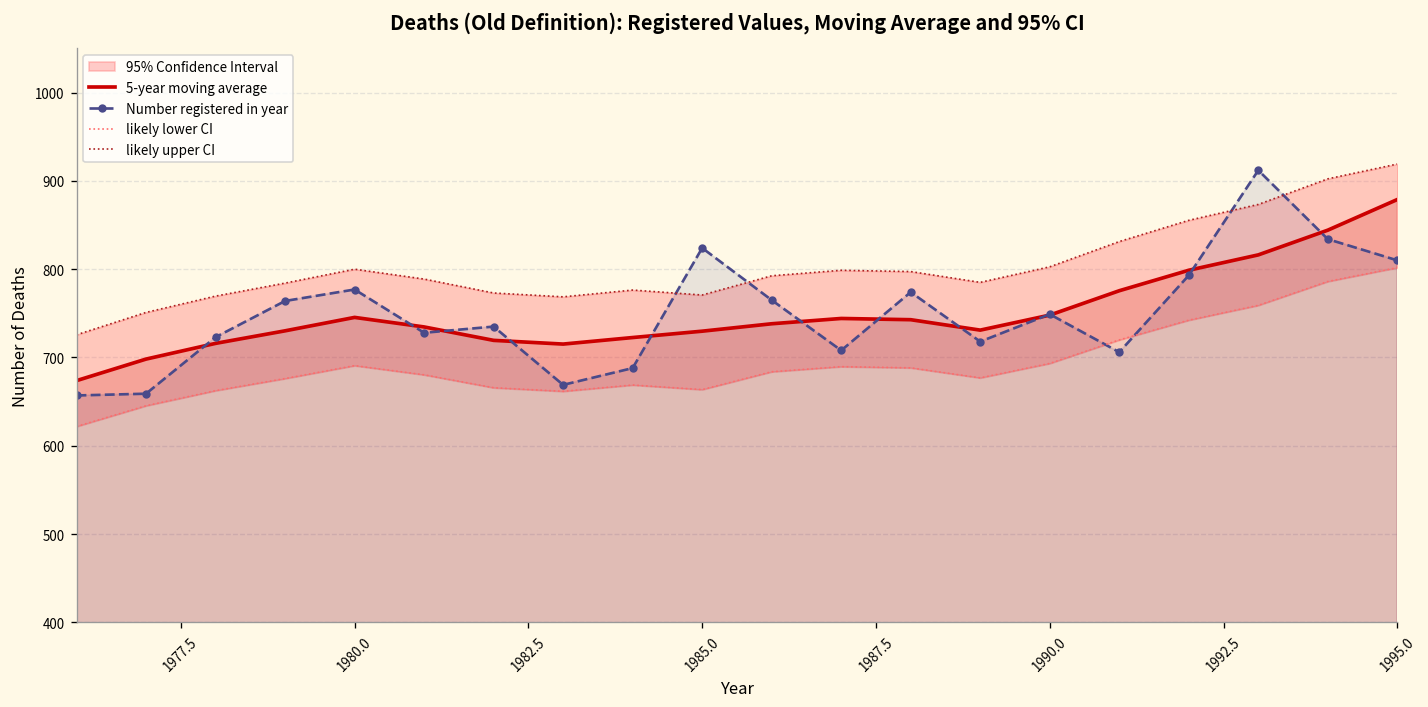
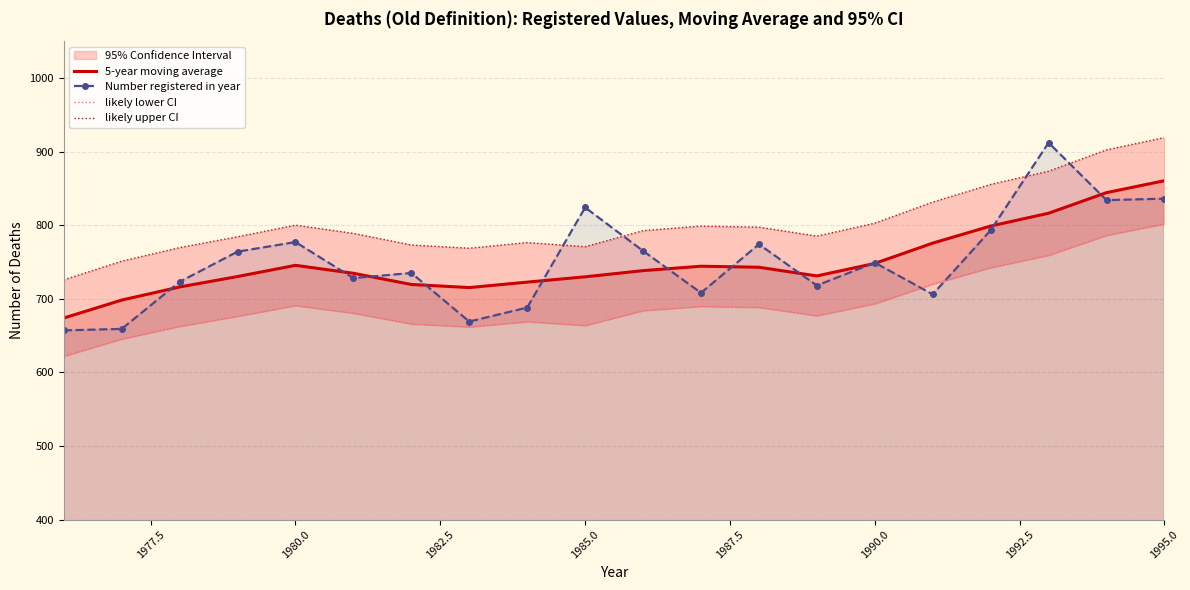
  {
    "5-year moving average": {
      "1980.0": 750,
      "1985.0": 730,
-     "1995.0": 880
+     "1995.0": 860
    },
    "Number registered in year": {
      "1980.0": 780,
      "1985.0": 820,
-     "1995.0": 810
+     "1995.0": 840
    }
  }
